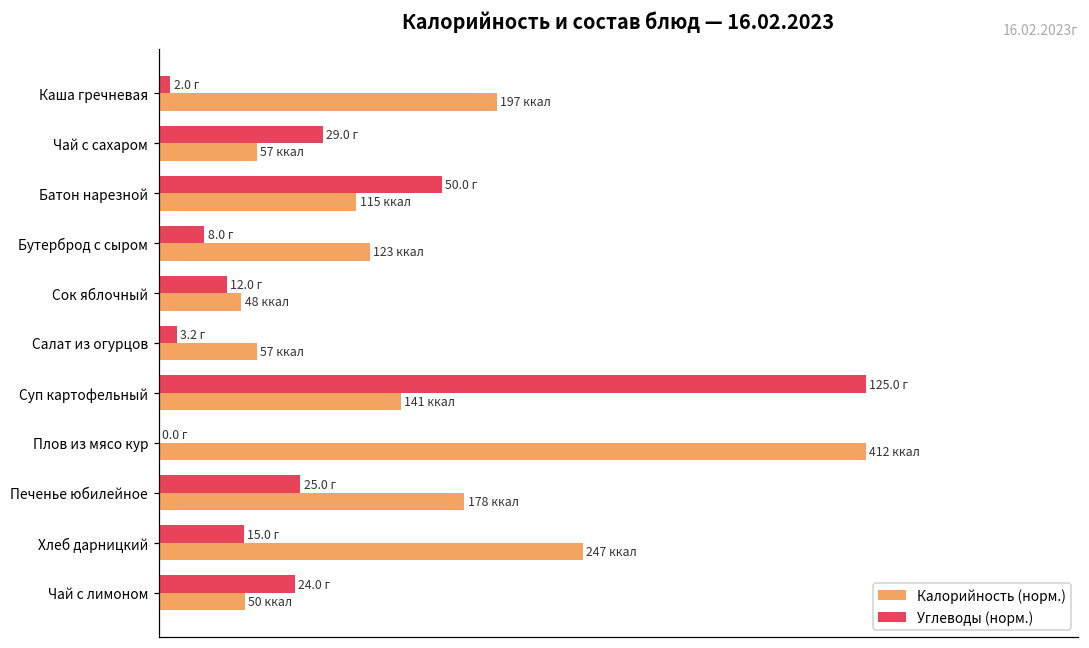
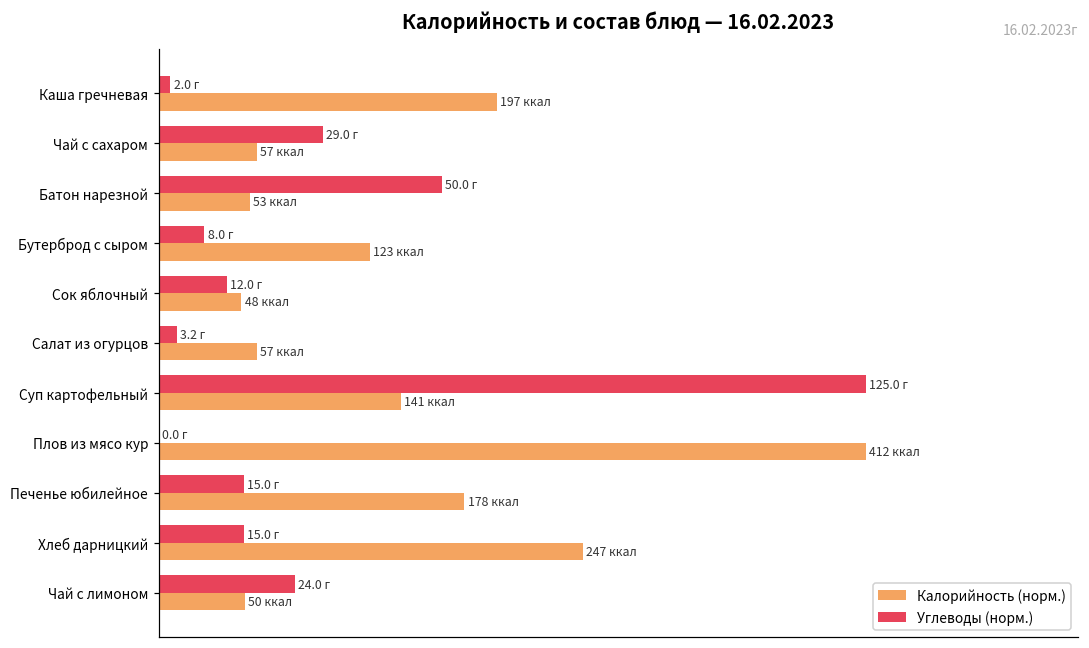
  {
    "Калорийность (норм.)": {
-     "Батон нарезной": 115
+     "Батон нарезной": 53
    },
    "Углеводы (норм.)": {
      "Плов из мясо кур": 0.0,
-     "Печенье юбилейное": 25.0
+     "Печенье юбилейное": 15.0
    }
  }
